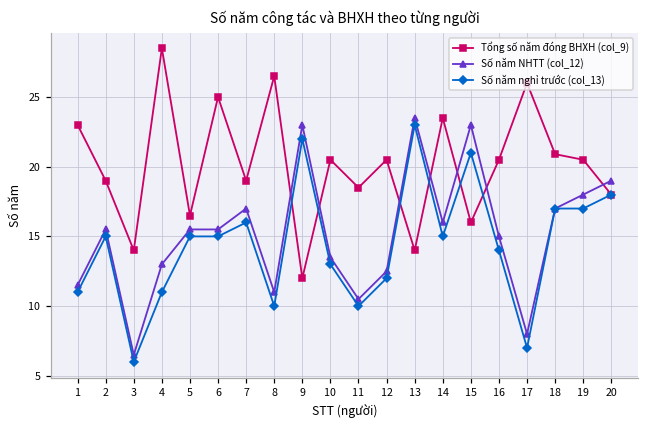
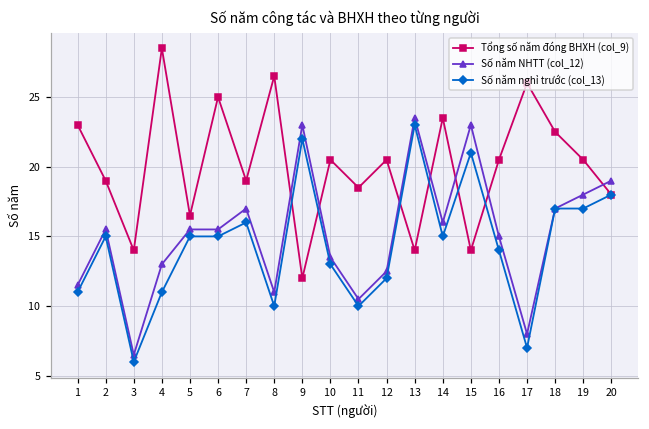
  {
    "Tổng số năm đóng BHXH (col_9)": {
      "1": 23.0,
      "2": 19.0,
      "3": 14.0,
      "4": 28.5,
      "5": 16.5,
      "6": 25.0,
      "7": 19.0,
      "8": 26.5,
      "9": 12.0,
      "10": 20.5,
      "11": 18.5,
      "12": 20.5,
      "13": 14.0,
      "14": 23.5,
-     "15": 16,
+     "15": 14,
      "16": 20.5,
-     "18": 20.9,
+     "18": 22.5,
      "19": 20.5
    },
    "Số năm NHTT (col_12)": {
      "1": 11.5,
      "2": 15.5,
      "3": 6.5,
      "4": 13.0,
      "5": 15.5,
      "6": 15.5,
      "7": 17.0,
      "8": 11.0,
      "9": 23.0,
      "10": 13.5,
      "11": 10.5,
      "12": 12.5,
      "13": 23.5,
      "14": 16.0,
      "15": 23.0,
      "16": 15.0,
      "17": 8.0,
      "19": 18.0,
      "20": 19.0
    },
    "Số năm nghỉ trước (col_13)": {
      "1": 11.0,
      "2": 15.0,
      "3": 6.0,
      "4": 11.0,
      "5": 15.0,
      "6": 15.0,
      "7": 16.0,
      "8": 10.0,
      "9": 22.0,
      "10": 13.0,
      "11": 10.0,
      "12": 12.0,
      "13": 23.0,
      "14": 15.0,
      "15": 21.0,
      "16": 14.0,
      "17": 7.0,
      "19": 17.0
    }
  }
